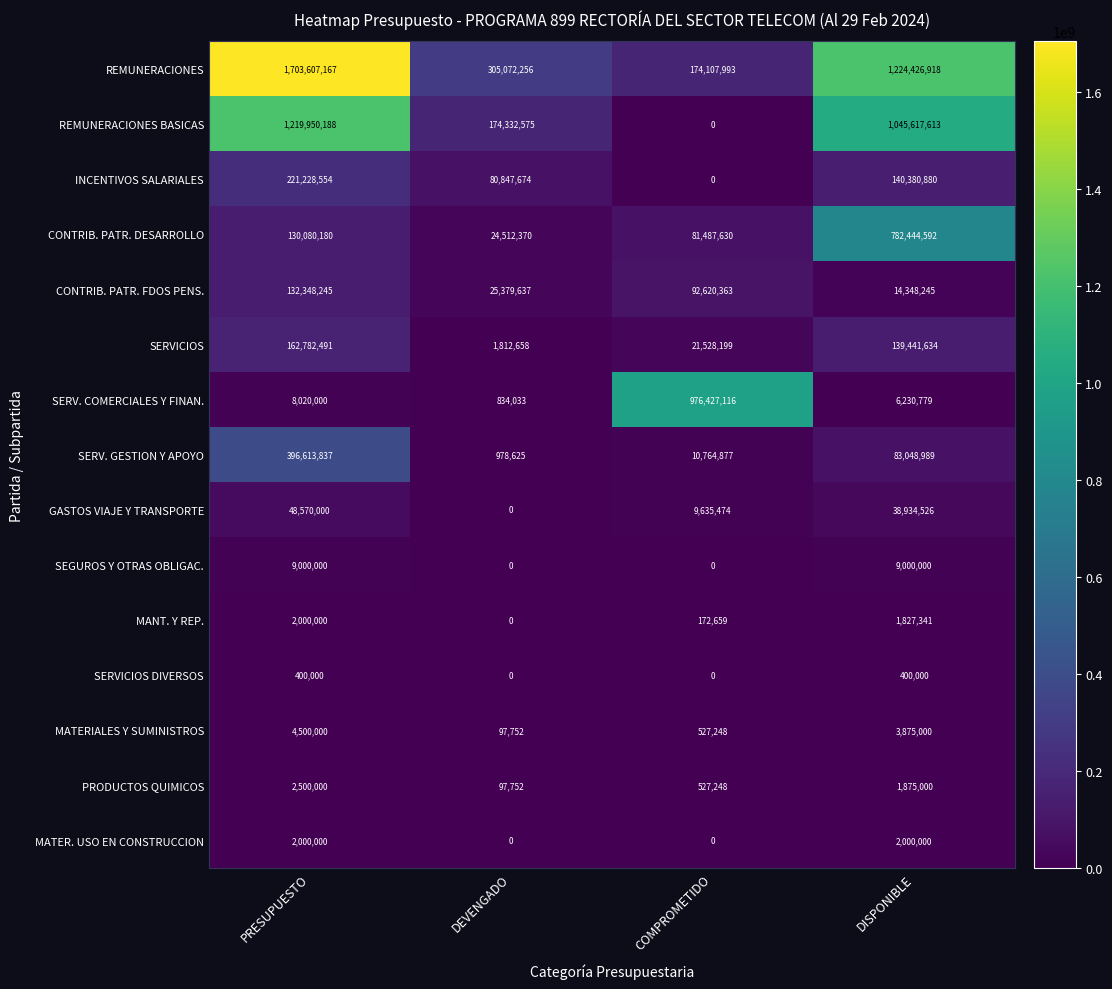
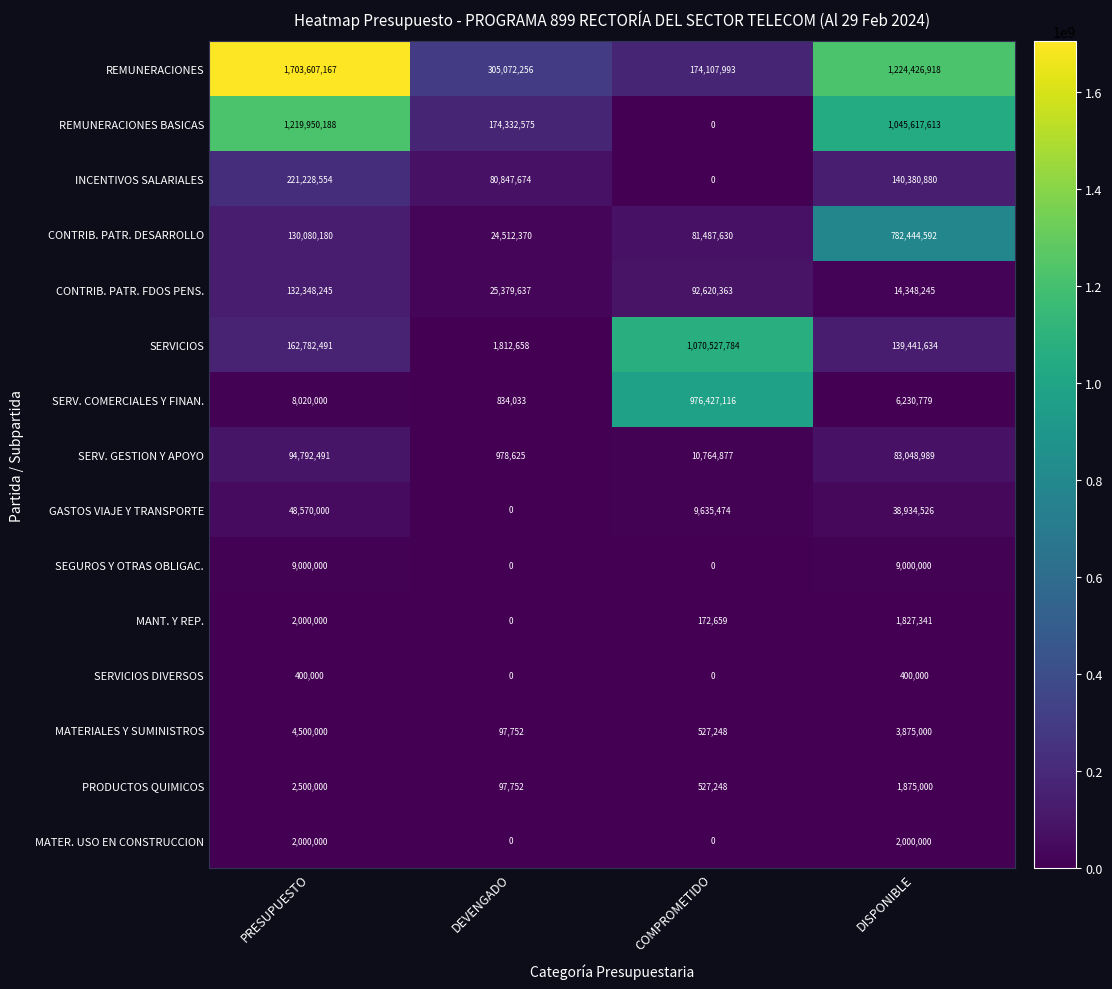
  {
    "REMUNERACIONES": {
      "PRESUPUESTO": "1,703,607,167",
      "DEVENGADO": "305,072,256",
      "COMPROMETIDO": "174,107,993",
      "DISPONIBLE": "1,224,426,918"
    },
    "REMUNERACIONES BASICAS": {
      "PRESUPUESTO": "1,219,950,188",
      "DEVENGADO": "174,332,575",
      "COMPROMETIDO": "0",
      "DISPONIBLE": "1,045,617,613"
    },
    "INCENTIVOS SALARIALES": {
      "PRESUPUESTO": "221,228,554",
      "DEVENGADO": "80,847,674",
      "COMPROMETIDO": "0",
      "DISPONIBLE": "140,380,880"
    },
    "CONTRIB. PATR. DESARROLLO": {
      "PRESUPUESTO": "130,080,180",
      "DEVENGADO": "24,512,370",
      "COMPROMETIDO": "81,487,630",
      "DISPONIBLE": "782,444,592"
    },
    "CONTRIB. PATR. FDOS PENS.": {
      "PRESUPUESTO": "132,348,245",
      "DEVENGADO": "25,379,637",
      "COMPROMETIDO": "92,620,363",
      "DISPONIBLE": "14,348,245"
    },
    "SERVICIOS": {
      "PRESUPUESTO": "162,782,491",
      "DEVENGADO": "1,812,658",
-     "COMPROMETIDO": "21,528,199",
+     "COMPROMETIDO": "1,070,527,784",
      "DISPONIBLE": "139,441,634"
    },
    "SERV. COMERCIALES Y FINAN.": {
      "PRESUPUESTO": "8,020,000",
      "DEVENGADO": "834,033",
      "COMPROMETIDO": "976,427,116",
      "DISPONIBLE": "6,230,779"
    },
    "SERV. GESTION Y APOYO": {
-     "PRESUPUESTO": "396,613,837",
+     "PRESUPUESTO": "94,792,491",
      "DEVENGADO": "978,625",
      "COMPROMETIDO": "10,764,877",
      "DISPONIBLE": "83,048,989"
    },
    "GASTOS VIAJE Y TRANSPORTE": {
      "PRESUPUESTO": "48,570,000",
      "DEVENGADO": "0",
      "COMPROMETIDO": "9,635,474",
      "DISPONIBLE": "38,934,526"
    },
    "SEGUROS Y OTRAS OBLIGAC.": {
      "PRESUPUESTO": "9,000,000",
      "DEVENGADO": "0",
      "COMPROMETIDO": "0",
      "DISPONIBLE": "9,000,000"
    },
    "MANT. Y REP.": {
      "PRESUPUESTO": "2,000,000",
      "DEVENGADO": "0",
      "COMPROMETIDO": "172,659",
      "DISPONIBLE": "1,827,341"
    },
    "SERVICIOS DIVERSOS": {
      "PRESUPUESTO": "400,000",
      "DEVENGADO": "0",
      "COMPROMETIDO": "0",
      "DISPONIBLE": "400,000"
    },
    "MATERIALES Y SUMINISTROS": {
      "PRESUPUESTO": "4,500,000",
      "DEVENGADO": "97,752",
      "COMPROMETIDO": "527,248",
      "DISPONIBLE": "3,875,000"
    },
    "PRODUCTOS QUIMICOS": {
      "PRESUPUESTO": "2,500,000",
      "DEVENGADO": "97,752",
      "COMPROMETIDO": "527,248",
      "DISPONIBLE": "1,875,000"
    },
    "MATER. USO EN CONSTRUCCION": {
      "PRESUPUESTO": "2,000,000",
      "DEVENGADO": "0",
      "COMPROMETIDO": "0",
      "DISPONIBLE": "2,000,000"
    }
  }
